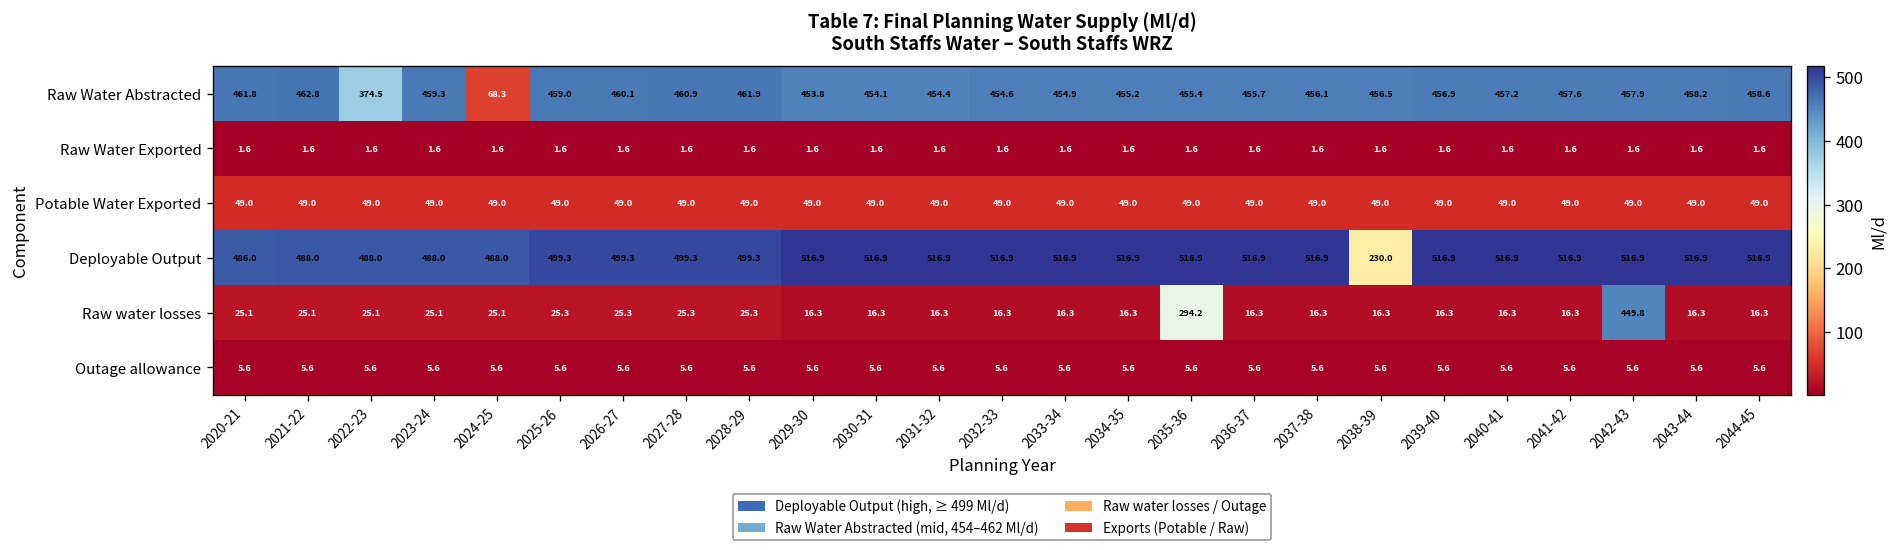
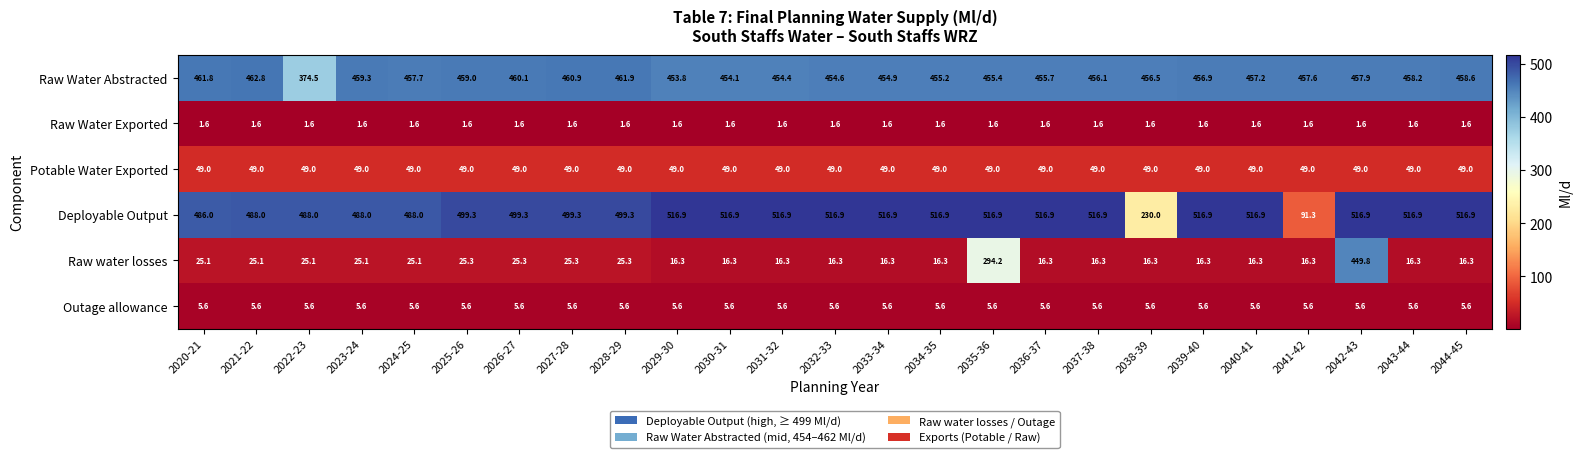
  {
    "Raw Water Abstracted": {
      "2020-21": 461.8,
      "2021-22": 462.8,
      "2022-23": 374.5,
      "2023-24": 459.3,
-     "2024-25": 68.3,
+     "2024-25": 457.7,
      "2025-26": 459.0,
      "2026-27": 460.1,
      "2027-28": 460.9,
      "2028-29": 461.9,
      "2029-30": 453.8,
      "2030-31": 454.1,
      "2031-32": 454.4,
      "2032-33": 454.6,
      "2033-34": 454.9,
      "2034-35": 455.2,
      "2035-36": 455.4,
      "2036-37": 455.7,
      "2037-38": 456.1,
      "2038-39": 456.5,
      "2039-40": 456.9,
      "2040-41": 457.2,
      "2041-42": 457.6,
      "2042-43": 457.9,
      "2043-44": 458.2,
      "2044-45": 458.6
    },
    "Raw Water Exported": {
      "2020-21": 1.6,
      "2021-22": 1.6,
      "2022-23": 1.6,
      "2023-24": 1.6,
      "2024-25": 1.6,
      "2025-26": 1.6,
      "2026-27": 1.6,
      "2027-28": 1.6,
      "2028-29": 1.6,
      "2029-30": 1.6,
      "2030-31": 1.6,
      "2031-32": 1.6,
      "2032-33": 1.6,
      "2033-34": 1.6,
      "2034-35": 1.6,
      "2035-36": 1.6,
      "2036-37": 1.6,
      "2037-38": 1.6,
      "2038-39": 1.6,
      "2039-40": 1.6,
      "2040-41": 1.6,
      "2041-42": 1.6,
      "2042-43": 1.6,
      "2043-44": 1.6,
      "2044-45": 1.6
    },
    "Potable Water Exported": {
      "2020-21": 49.0,
      "2021-22": 49.0,
      "2022-23": 49.0,
      "2023-24": 49.0,
      "2024-25": 49.0,
      "2025-26": 49.0,
      "2026-27": 49.0,
      "2027-28": 49.0,
      "2028-29": 49.0,
      "2029-30": 49.0,
      "2030-31": 49.0,
      "2031-32": 49.0,
      "2032-33": 49.0,
      "2033-34": 49.0,
      "2034-35": 49.0,
      "2035-36": 49.0,
      "2036-37": 49.0,
      "2037-38": 49.0,
      "2038-39": 49.0,
      "2039-40": 49.0,
      "2040-41": 49.0,
      "2041-42": 49.0,
      "2042-43": 49.0,
      "2043-44": 49.0,
      "2044-45": 49.0
    },
    "Deployable Output": {
      "2020-21": 486.0,
      "2021-22": 488.0,
      "2022-23": 488.0,
      "2023-24": 488.0,
      "2024-25": 488.0,
      "2025-26": 499.3,
      "2026-27": 499.3,
      "2027-28": 499.3,
      "2028-29": 499.3,
      "2029-30": 516.9,
      "2030-31": 516.9,
      "2031-32": 516.9,
      "2032-33": 516.9,
      "2033-34": 516.9,
      "2034-35": 516.9,
      "2035-36": 516.9,
      "2036-37": 516.9,
      "2037-38": 516.9,
      "2038-39": 230.0,
      "2039-40": 516.9,
      "2040-41": 516.9,
-     "2041-42": 516.9,
+     "2041-42": 91.3,
      "2042-43": 516.9,
      "2043-44": 516.9,
      "2044-45": 516.9
    },
    "Raw water losses": {
      "2020-21": 25.1,
      "2021-22": 25.1,
      "2022-23": 25.1,
      "2023-24": 25.1,
      "2024-25": 25.1,
      "2025-26": 25.3,
      "2026-27": 25.3,
      "2027-28": 25.3,
      "2028-29": 25.3,
      "2029-30": 16.3,
      "2030-31": 16.3,
      "2031-32": 16.3,
      "2032-33": 16.3,
      "2033-34": 16.3,
      "2034-35": 16.3,
      "2035-36": 294.2,
      "2036-37": 16.3,
      "2037-38": 16.3,
      "2038-39": 16.3,
      "2039-40": 16.3,
      "2040-41": 16.3,
      "2041-42": 16.3,
      "2042-43": 449.8,
      "2043-44": 16.3,
      "2044-45": 16.3
    },
    "Outage allowance": {
      "2020-21": 5.6,
      "2021-22": 5.6,
      "2022-23": 5.6,
      "2023-24": 5.6,
      "2024-25": 5.6,
      "2025-26": 5.6,
      "2026-27": 5.6,
      "2027-28": 5.6,
      "2028-29": 5.6,
      "2029-30": 5.6,
      "2030-31": 5.6,
      "2031-32": 5.6,
      "2032-33": 5.6,
      "2033-34": 5.6,
      "2034-35": 5.6,
      "2035-36": 5.6,
      "2036-37": 5.6,
      "2037-38": 5.6,
      "2038-39": 5.6,
      "2039-40": 5.6,
      "2040-41": 5.6,
      "2041-42": 5.6,
      "2042-43": 5.6,
      "2043-44": 5.6,
      "2044-45": 5.6
    }
  }
